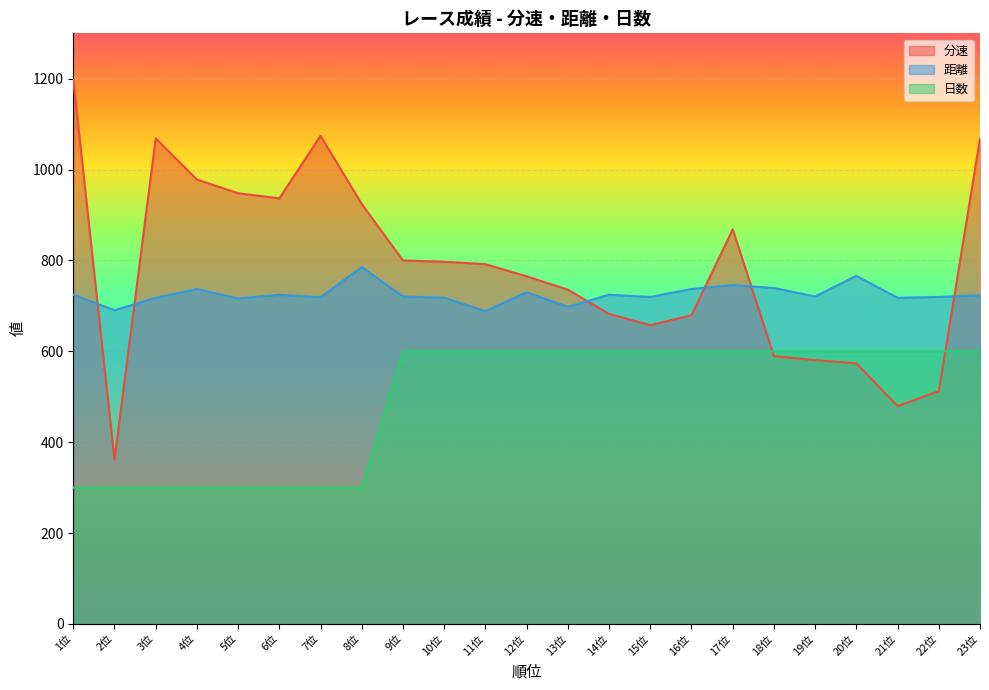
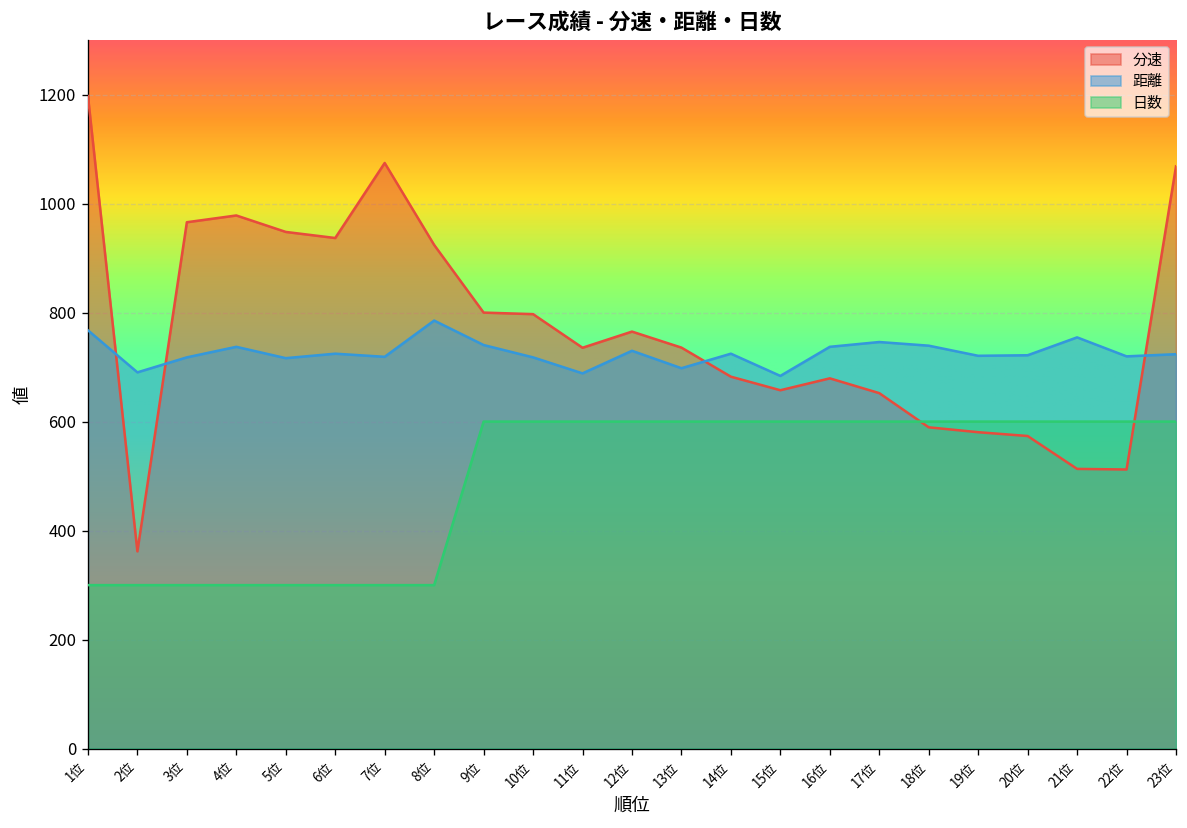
  {
    "分速": {
      "1位": 1200,
      "2位": 360,
-     "3位": 1070,
+     "3位": 970,
      "4位": 980,
      "5位": 950,
      "6位": 940,
      "7位": 1070,
      "8位": 920,
      "9位": 800,
      "10位": 800,
-     "11位": 790,
+     "11位": 740,
      "12位": 770,
      "13位": 740,
      "14位": 680,
      "15位": 660,
      "16位": 680,
-     "17位": 870,
+     "17位": 650,
      "18位": 590,
      "19位": 580,
      "20位": 570,
-     "21位": 480,
+     "21位": 510,
      "22位": 510,
      "23位": 1070
    },
    "距離": {
-     "1位": 720,
+     "1位": 770,
      "2位": 690,
      "3位": 720,
      "4位": 740,
      "5位": 720,
      "6位": 720,
      "7位": 720,
      "8位": 790,
-     "9位": 720,
+     "9位": 740,
      "10位": 720,
      "11位": 690,
      "12位": 730,
      "13位": 700,
      "14位": 720,
-     "15位": 720,
+     "15位": 680,
      "16位": 740,
      "17位": 750,
      "18位": 740,
      "19位": 720,
-     "20位": 770,
-     "21位": 720,
+     "20位": 720,
+     "21位": 750,
      "22位": 720,
      "23位": 720
    },
    "日数": {
      "1位": 300,
      "2位": 300,
      "3位": 300,
      "4位": 300,
      "5位": 300,
      "6位": 300,
      "7位": 300,
      "8位": 300,
      "9位": 600,
      "10位": 600,
      "11位": 600,
      "12位": 600,
      "13位": 600,
      "14位": 600,
      "15位": 600,
      "16位": 600,
      "17位": 600,
      "18位": 600,
      "19位": 600,
      "20位": 600,
      "21位": 600,
      "22位": 600,
      "23位": 600
    }
  }
